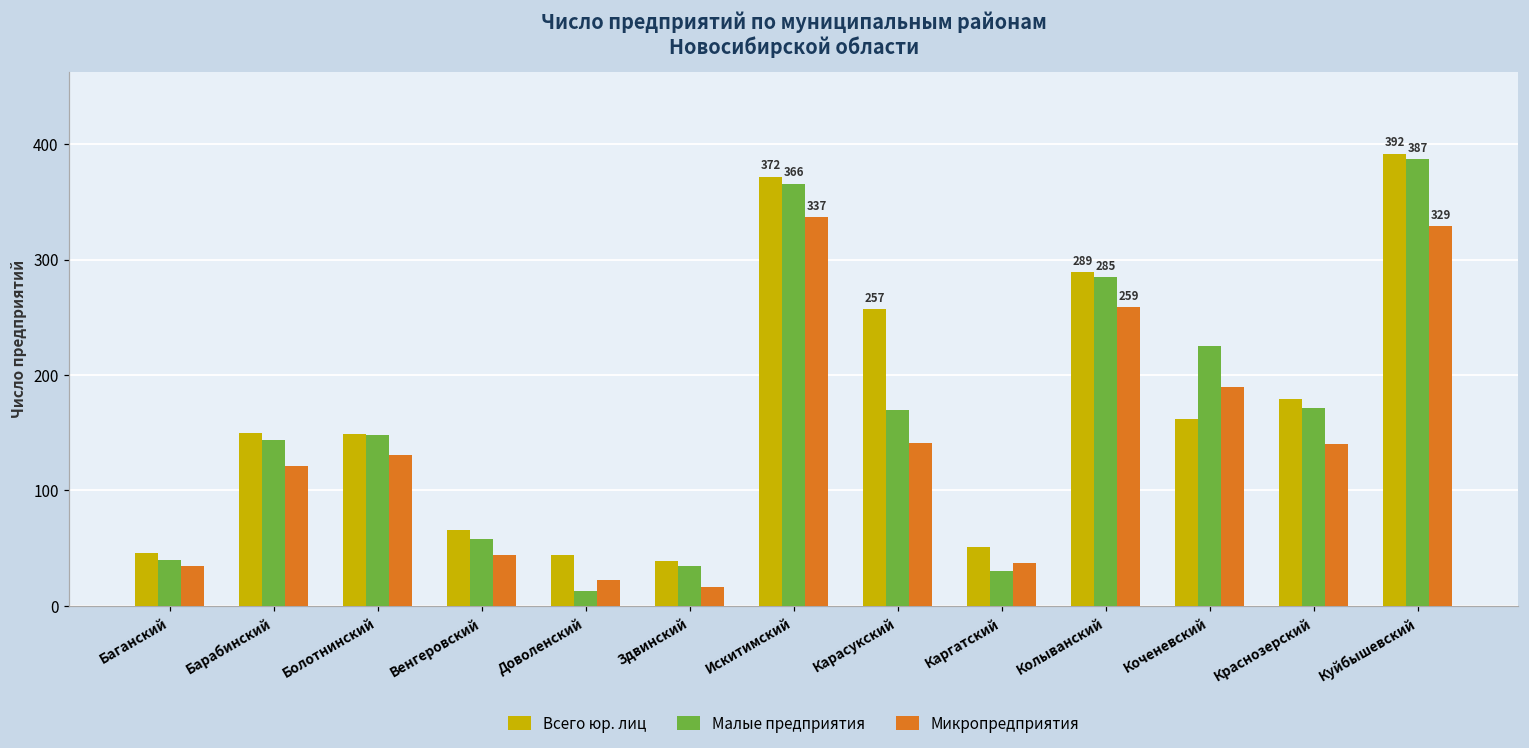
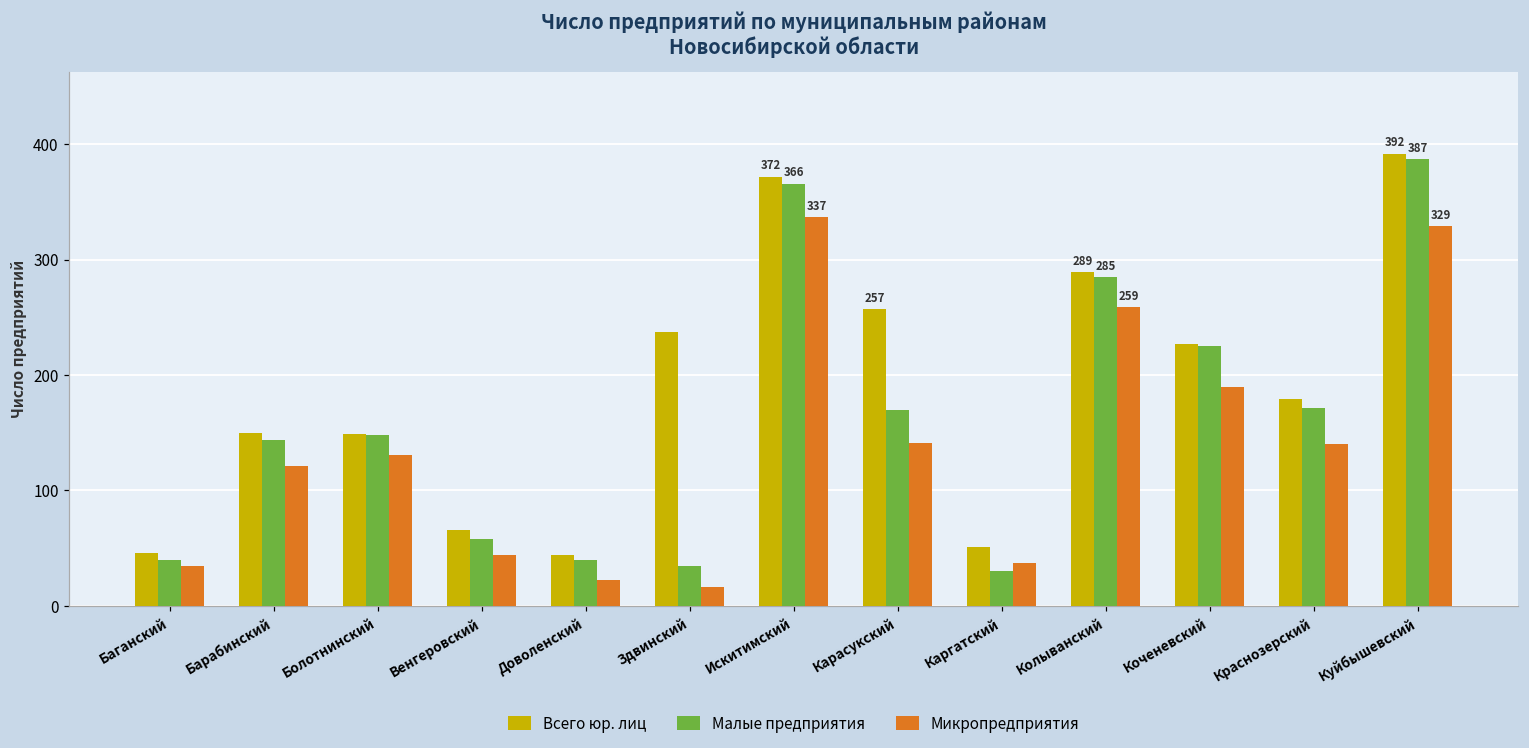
  {
    "Всего юр. лиц": {
      "Баганский": 46,
      "Барабинский": 150,
      "Болотнинский": 149,
      "Венгеровский": 66,
      "Доволенский": 44,
-     "Здвинский": 39,
+     "Здвинский": 237,
      "Каргатский": 51,
-     "Коченевский": 162,
+     "Коченевский": 227,
      "Краснозерский": 179
    },
    "Малые предприятия": {
      "Баганский": 40,
      "Барабинский": 144,
      "Болотнинский": 148,
      "Венгеровский": 58,
-     "Доволенский": 13,
+     "Доволенский": 40,
      "Здвинский": 34,
      "Карасукский": 170,
      "Каргатский": 30,
      "Коченевский": 225,
      "Краснозерский": 171
    },
    "Микропредприятия": {
      "Искитимский": 337,
      "Колыванский": 259,
      "Куйбышевский": 329
    }
  }
